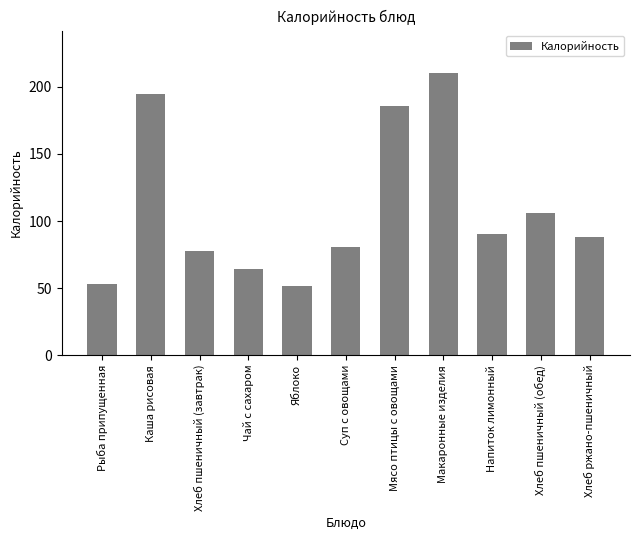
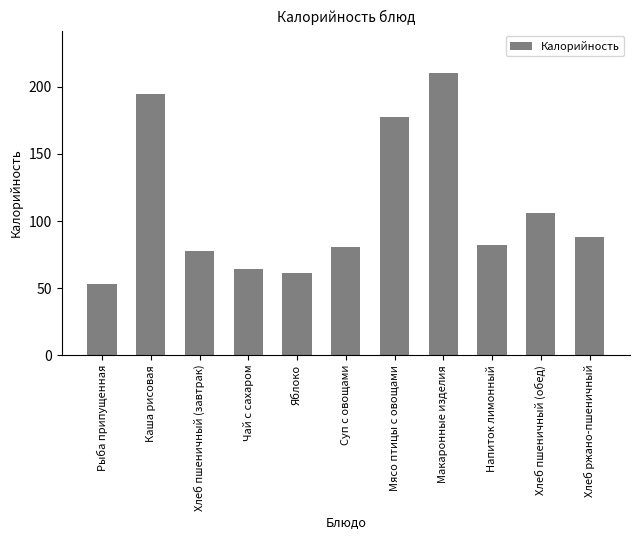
  {
    "Рыба припущенная": 53,
    "Каша рисовая": 195,
    "Хлеб пшеничный (завтрак)": 78,
    "Чай с сахаром": 64,
-   "Яблоко": 52,
+   "Яблоко": 62,
    "Суп с овощами": 81,
-   "Мясо птицы с овощами": 185,
+   "Мясо птицы с овощами": 178,
    "Макаронные изделия": 211,
-   "Напиток лимонный": 90,
+   "Напиток лимонный": 82,
    "Хлеб пшеничный (обед)": 106,
    "Хлеб ржано-пшеничный": 88
  }
